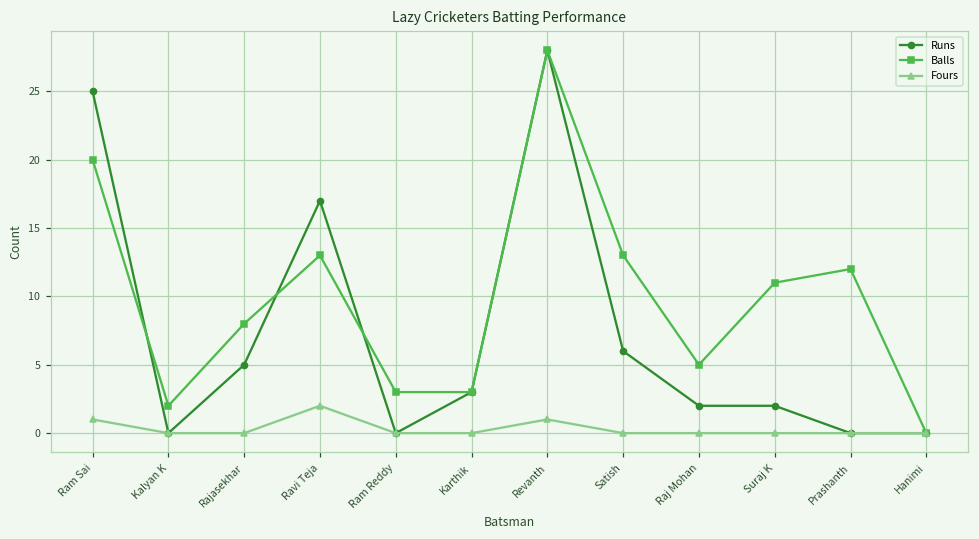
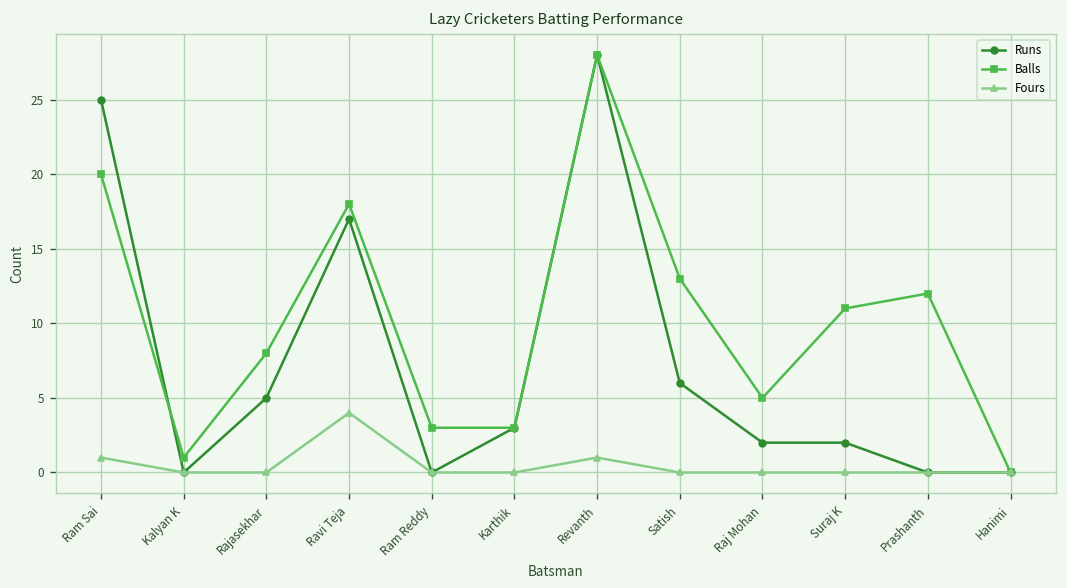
  {
    "Runs": {
      "Ram Sai": 25,
      "Rajasekhar": 5,
      "Ravi Teja": 17,
      "Satish": 6,
      "Raj Mohan": 2,
      "Suraj K": 2
    },
    "Balls": {
      "Ram Sai": 20,
-     "Kalyan K": 2,
+     "Kalyan K": 1,
      "Rajasekhar": 8,
-     "Ravi Teja": 13,
+     "Ravi Teja": 18,
      "Ram Reddy": 3,
      "Satish": 13,
      "Raj Mohan": 5,
      "Suraj K": 11,
      "Prashanth": 12
    },
    "Fours": {
      "Ram Sai": 1,
      "Rajasekhar": 0,
-     "Ravi Teja": 2,
+     "Ravi Teja": 4,
      "Karthik": 0,
      "Revanth": 1,
      "Satish": 0,
      "Raj Mohan": 0,
      "Suraj K": 0
    }
  }
